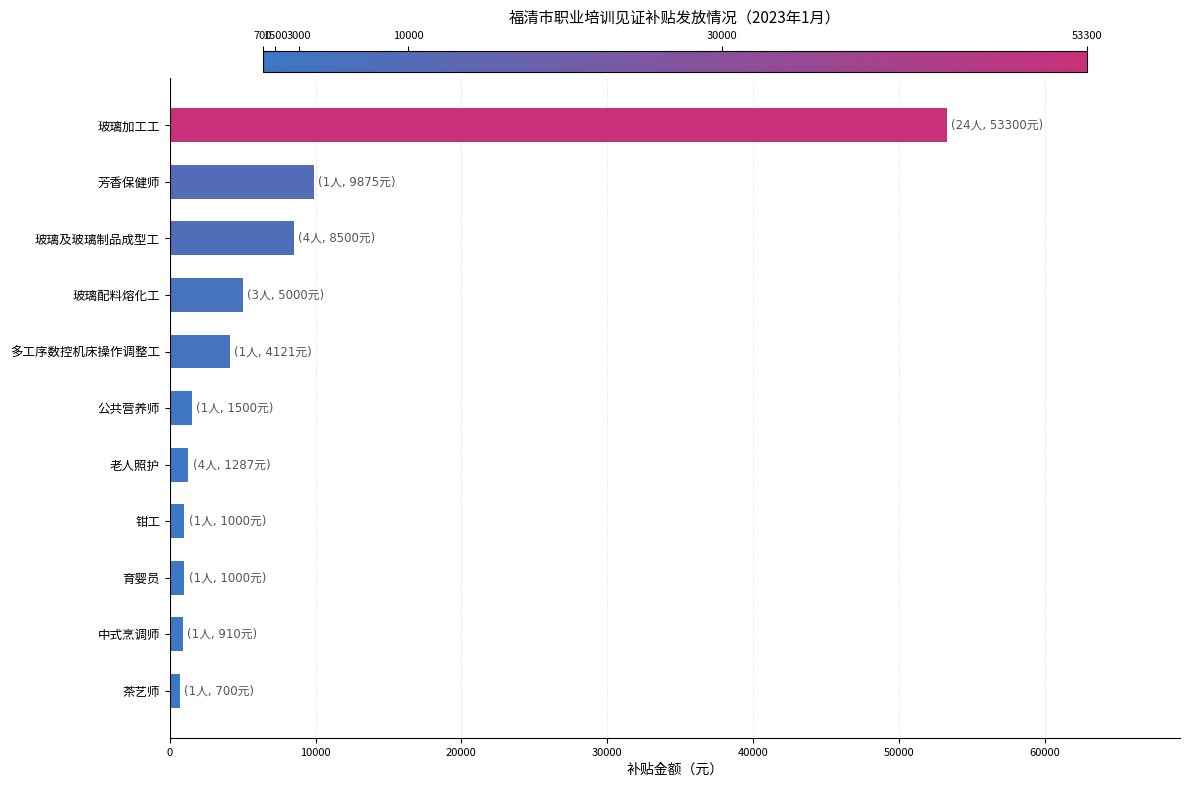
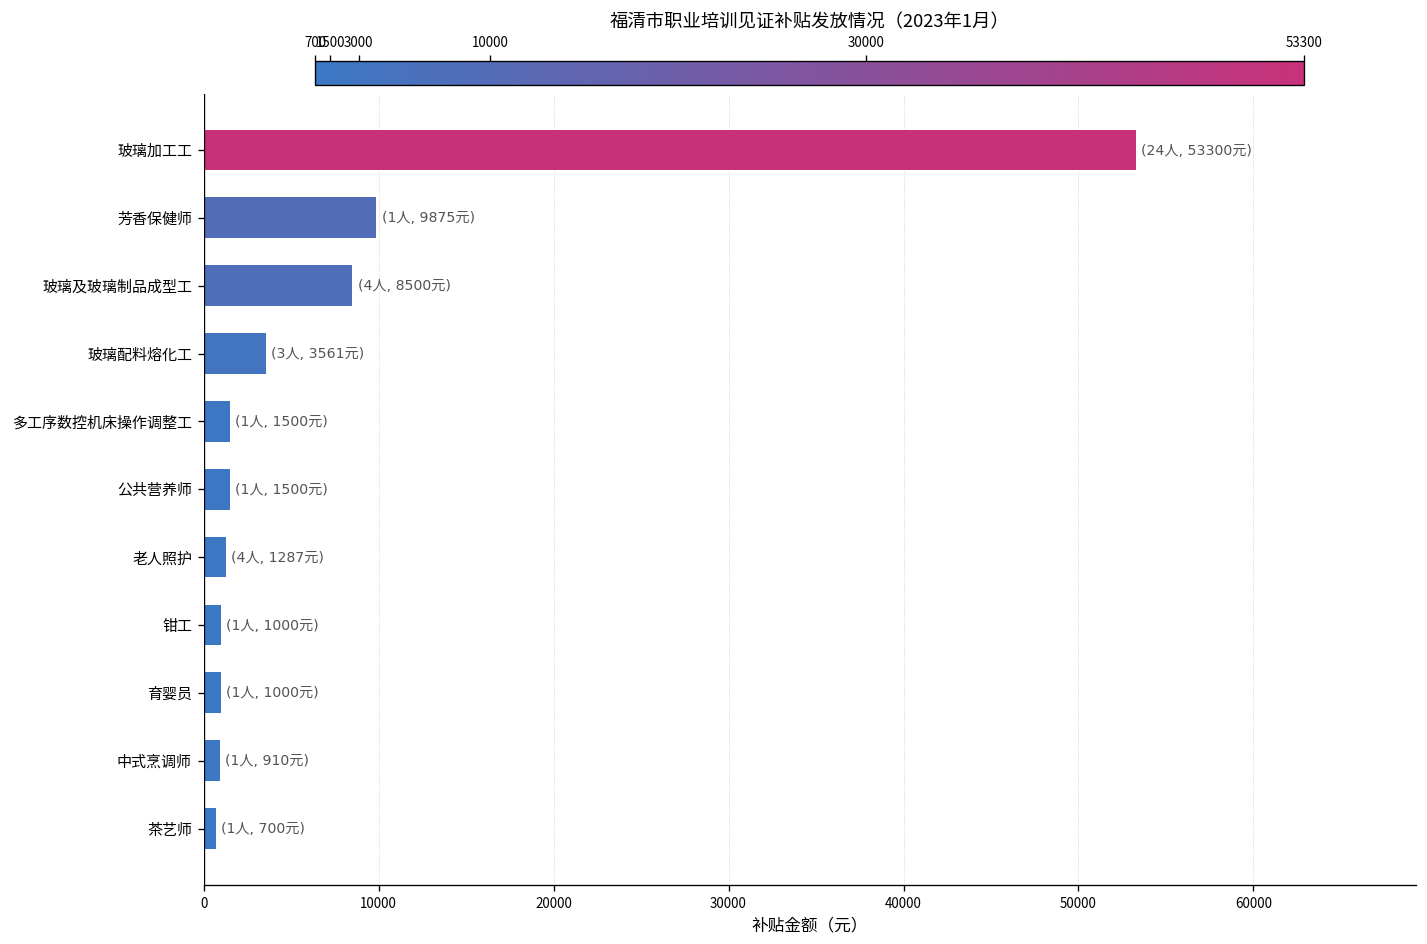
  {
    "玻璃加工工": "53300元",
    "芳香保健师": "9875元",
    "玻璃及玻璃制品成型工": "8500元",
-   "玻璃配料熔化工": "5000元",
-   "多工序数控机床操作调整工": "4121元",
+   "玻璃配料熔化工": "3561元",
+   "多工序数控机床操作调整工": "1500元",
    "公共营养师": "1500元",
    "老人照护": "1287元",
    "钳工": "1000元",
    "育婴员": "1000元",
    "中式烹调师": "910元",
    "茶艺师": "700元"
  }
